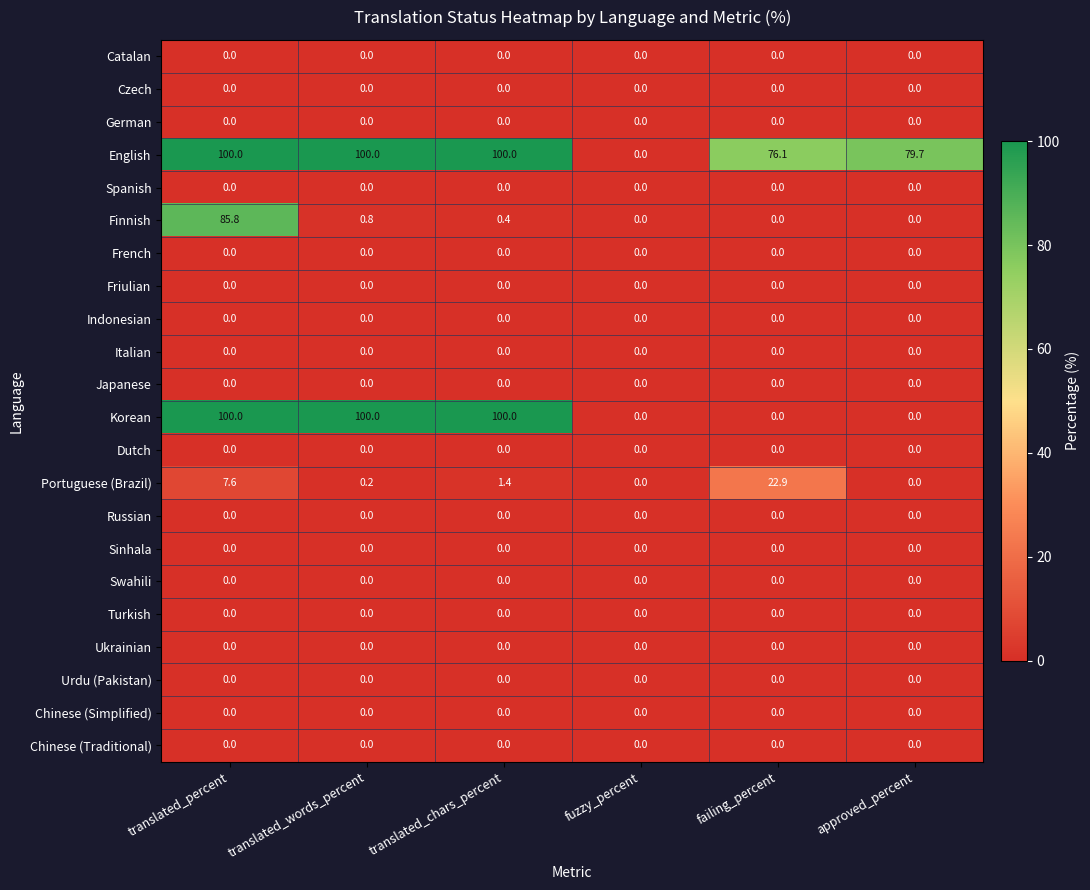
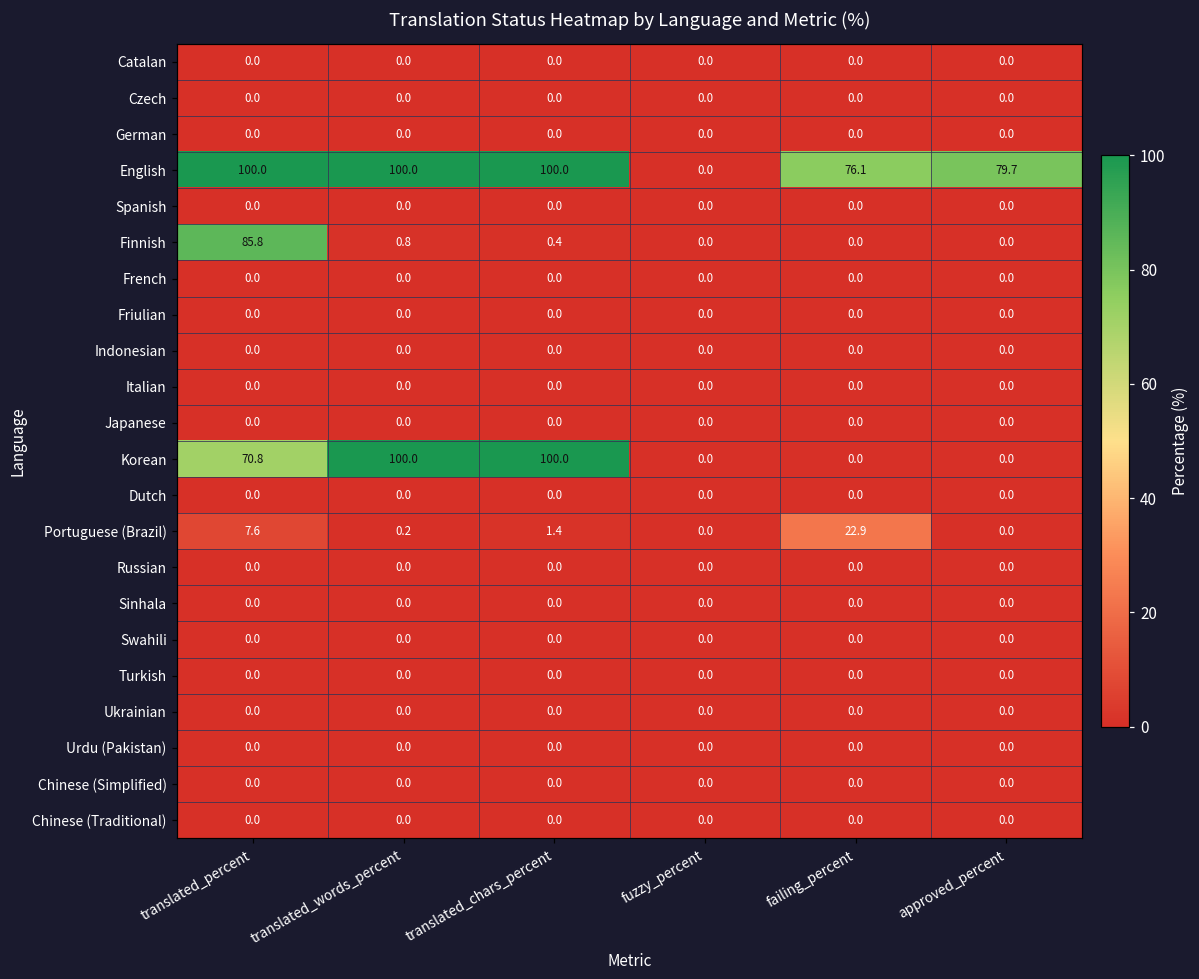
  {
    "Catalan": {
      "translated_percent": 0.0,
      "translated_words_percent": 0.0,
      "translated_chars_percent": 0.0,
      "fuzzy_percent": 0.0,
      "failing_percent": 0.0,
      "approved_percent": 0.0
    },
    "Czech": {
      "translated_percent": 0.0,
      "translated_words_percent": 0.0,
      "translated_chars_percent": 0.0,
      "fuzzy_percent": 0.0,
      "failing_percent": 0.0,
      "approved_percent": 0.0
    },
    "German": {
      "translated_percent": 0.0,
      "translated_words_percent": 0.0,
      "translated_chars_percent": 0.0,
      "fuzzy_percent": 0.0,
      "failing_percent": 0.0,
      "approved_percent": 0.0
    },
    "English": {
      "translated_percent": 100.0,
      "translated_words_percent": 100.0,
      "translated_chars_percent": 100.0,
      "fuzzy_percent": 0.0,
      "failing_percent": 76.1,
      "approved_percent": 79.7
    },
    "Spanish": {
      "translated_percent": 0.0,
      "translated_words_percent": 0.0,
      "translated_chars_percent": 0.0,
      "fuzzy_percent": 0.0,
      "failing_percent": 0.0,
      "approved_percent": 0.0
    },
    "Finnish": {
      "translated_percent": 85.8,
      "translated_words_percent": 0.8,
      "translated_chars_percent": 0.4,
      "fuzzy_percent": 0.0,
      "failing_percent": 0.0,
      "approved_percent": 0.0
    },
    "French": {
      "translated_percent": 0.0,
      "translated_words_percent": 0.0,
      "translated_chars_percent": 0.0,
      "fuzzy_percent": 0.0,
      "failing_percent": 0.0,
      "approved_percent": 0.0
    },
    "Friulian": {
      "translated_percent": 0.0,
      "translated_words_percent": 0.0,
      "translated_chars_percent": 0.0,
      "fuzzy_percent": 0.0,
      "failing_percent": 0.0,
      "approved_percent": 0.0
    },
    "Indonesian": {
      "translated_percent": 0.0,
      "translated_words_percent": 0.0,
      "translated_chars_percent": 0.0,
      "fuzzy_percent": 0.0,
      "failing_percent": 0.0,
      "approved_percent": 0.0
    },
    "Italian": {
      "translated_percent": 0.0,
      "translated_words_percent": 0.0,
      "translated_chars_percent": 0.0,
      "fuzzy_percent": 0.0,
      "failing_percent": 0.0,
      "approved_percent": 0.0
    },
    "Japanese": {
      "translated_percent": 0.0,
      "translated_words_percent": 0.0,
      "translated_chars_percent": 0.0,
      "fuzzy_percent": 0.0,
      "failing_percent": 0.0,
      "approved_percent": 0.0
    },
    "Korean": {
-     "translated_percent": 100.0,
+     "translated_percent": 70.8,
      "translated_words_percent": 100.0,
      "translated_chars_percent": 100.0,
      "fuzzy_percent": 0.0,
      "failing_percent": 0.0,
      "approved_percent": 0.0
    },
    "Dutch": {
      "translated_percent": 0.0,
      "translated_words_percent": 0.0,
      "translated_chars_percent": 0.0,
      "fuzzy_percent": 0.0,
      "failing_percent": 0.0,
      "approved_percent": 0.0
    },
    "Portuguese (Brazil)": {
      "translated_percent": 7.6,
      "translated_words_percent": 0.2,
      "translated_chars_percent": 1.4,
      "fuzzy_percent": 0.0,
      "failing_percent": 22.9,
      "approved_percent": 0.0
    },
    "Russian": {
      "translated_percent": 0.0,
      "translated_words_percent": 0.0,
      "translated_chars_percent": 0.0,
      "fuzzy_percent": 0.0,
      "failing_percent": 0.0,
      "approved_percent": 0.0
    },
    "Sinhala": {
      "translated_percent": 0.0,
      "translated_words_percent": 0.0,
      "translated_chars_percent": 0.0,
      "fuzzy_percent": 0.0,
      "failing_percent": 0.0,
      "approved_percent": 0.0
    },
    "Swahili": {
      "translated_percent": 0.0,
      "translated_words_percent": 0.0,
      "translated_chars_percent": 0.0,
      "fuzzy_percent": 0.0,
      "failing_percent": 0.0,
      "approved_percent": 0.0
    },
    "Turkish": {
      "translated_percent": 0.0,
      "translated_words_percent": 0.0,
      "translated_chars_percent": 0.0,
      "fuzzy_percent": 0.0,
      "failing_percent": 0.0,
      "approved_percent": 0.0
    },
    "Ukrainian": {
      "translated_percent": 0.0,
      "translated_words_percent": 0.0,
      "translated_chars_percent": 0.0,
      "fuzzy_percent": 0.0,
      "failing_percent": 0.0,
      "approved_percent": 0.0
    },
    "Urdu (Pakistan)": {
      "translated_percent": 0.0,
      "translated_words_percent": 0.0,
      "translated_chars_percent": 0.0,
      "fuzzy_percent": 0.0,
      "failing_percent": 0.0,
      "approved_percent": 0.0
    },
    "Chinese (Simplified)": {
      "translated_percent": 0.0,
      "translated_words_percent": 0.0,
      "translated_chars_percent": 0.0,
      "fuzzy_percent": 0.0,
      "failing_percent": 0.0,
      "approved_percent": 0.0
    },
    "Chinese (Traditional)": {
      "translated_percent": 0.0,
      "translated_words_percent": 0.0,
      "translated_chars_percent": 0.0,
      "fuzzy_percent": 0.0,
      "failing_percent": 0.0,
      "approved_percent": 0.0
    }
  }
